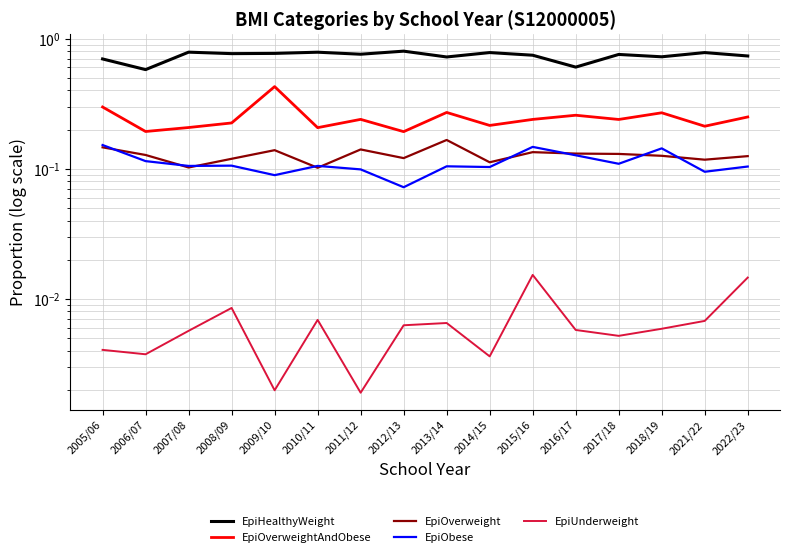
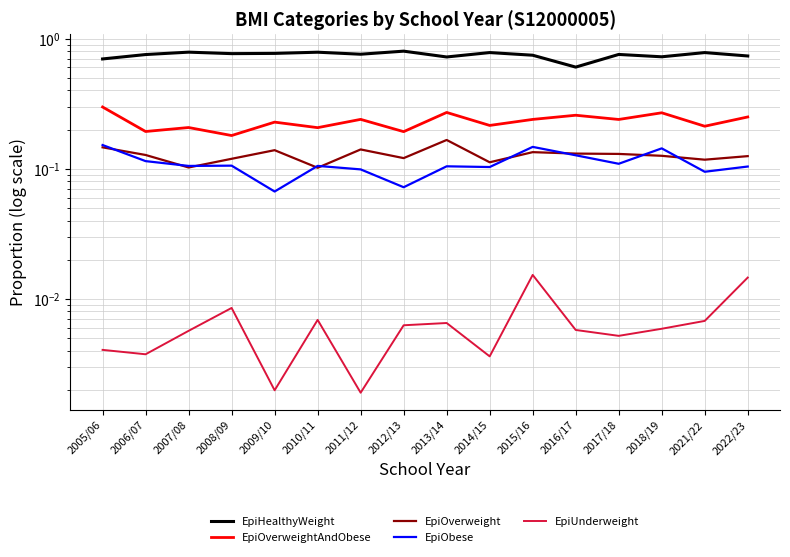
  {
    "EpiHealthyWeight": {
      "2005/06": 0.7,
-     "2006/07": 0.6,
+     "2006/07": 0.8,
      "2007/08": 0.8,
      "2008/09": 0.8,
      "2009/10": 0.8,
      "2010/11": 0.8,
      "2011/12": 0.8,
      "2012/13": 0.8,
      "2013/14": 0.7,
      "2014/15": 0.8,
      "2015/16": 0.7,
      "2016/17": 0.6,
      "2017/18": 0.8,
      "2018/19": 0.7,
      "2021/22": 0.8,
      "2022/23": 0.7
    },
    "EpiOverweightAndObese": {
      "2005/06": 0.30,
      "2006/07": 0.19,
      "2007/08": 0.21,
-     "2008/09": 0.22,
-     "2009/10": 0.43,
+     "2008/09": 0.18,
+     "2009/10": 0.23,
      "2010/11": 0.21,
      "2011/12": 0.24,
      "2012/13": 0.19,
      "2013/14": 0.27,
      "2014/15": 0.22,
      "2015/16": 0.24,
      "2016/17": 0.26,
      "2017/18": 0.24,
      "2018/19": 0.27,
      "2021/22": 0.21,
      "2022/23": 0.25
    },
    "EpiOverweight": {
      "2006/07": 0.13,
      "2008/09": 0.12,
      "2009/10": 0.14,
      "2011/12": 0.14,
      "2012/13": 0.12,
      "2013/14": 0.17,
      "2014/15": 0.11,
      "2015/16": 0.13,
      "2017/18": 0.13,
      "2018/19": 0.13,
      "2021/22": 0.12,
      "2022/23": 0.13
    },
    "EpiObese": {
      "2006/07": 0.11,
      "2008/09": 0.11,
-     "2009/10": 0.09,
+     "2009/10": 0.07,
      "2011/12": 0.10,
      "2012/13": 0.07,
      "2013/14": 0.10,
      "2014/15": 0.10,
      "2015/16": 0.15,
      "2017/18": 0.11,
      "2018/19": 0.14,
      "2021/22": 0.09,
      "2022/23": 0.10
    },
    "EpiUnderweight": {
      "2005/06": 0.0041,
      "2006/07": 0.0038,
      "2007/08": 0.006,
      "2008/09": 0.009,
      "2009/10": 0.0020,
      "2010/11": 0.007,
      "2011/12": 0.0019,
      "2012/13": 0.006,
      "2013/14": 0.007,
      "2014/15": 0.0036,
      "2015/16": 0.015,
      "2016/17": 0.006,
      "2017/18": 0.0052,
      "2018/19": 0.006,
      "2021/22": 0.007,
      "2022/23": 0.015
    }
  }
